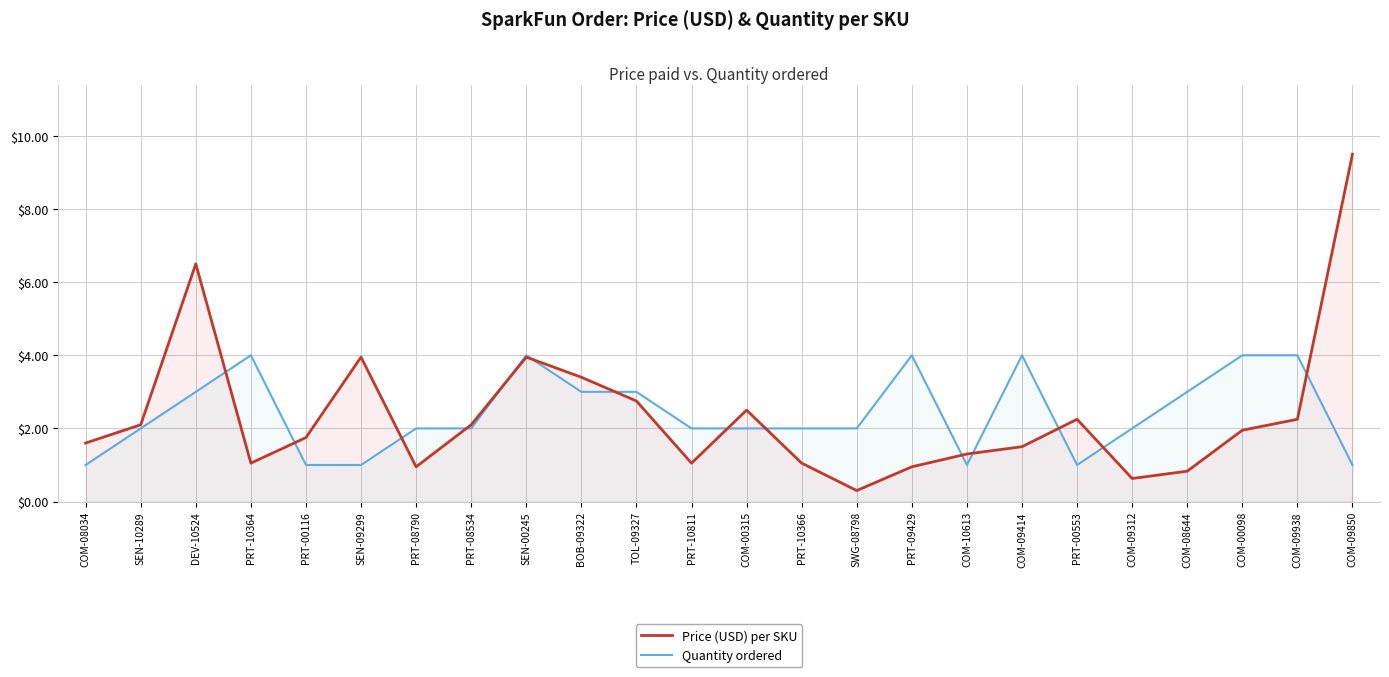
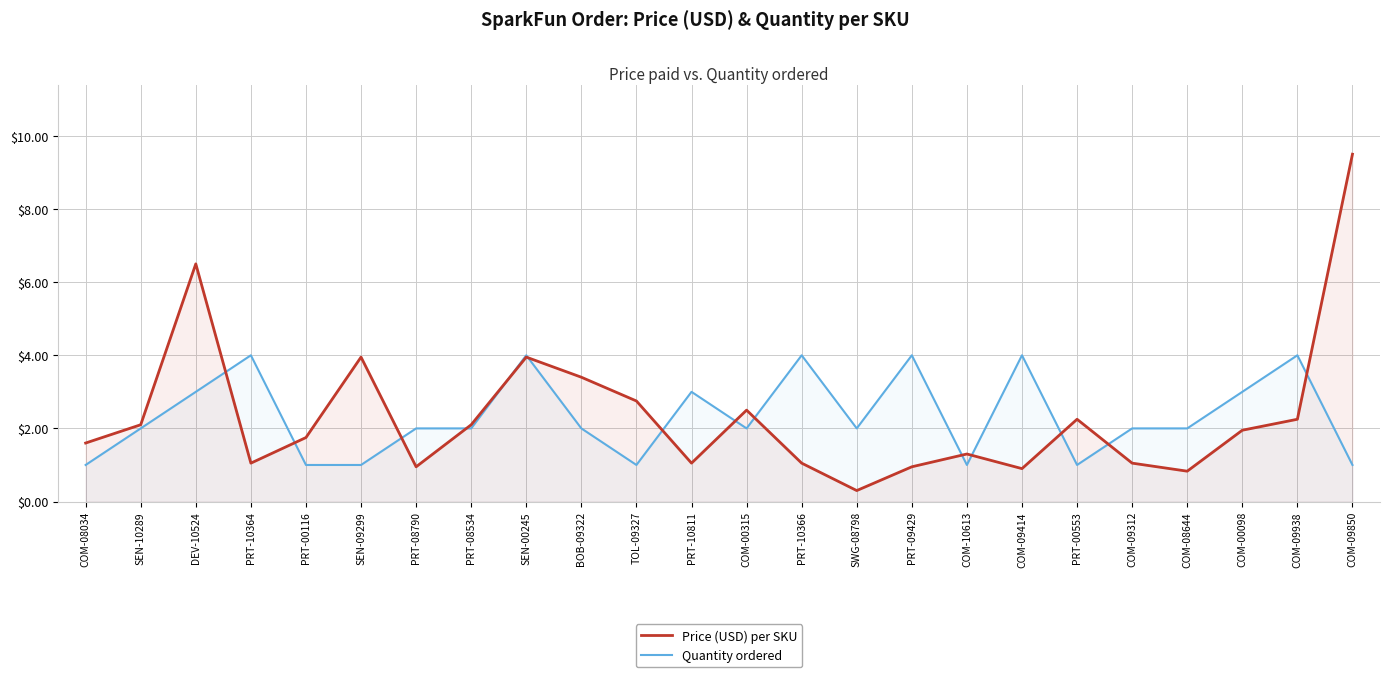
  {
    "Price (USD) per SKU": {
      "COM-08034": "$1.6",
      "SEN-10289": "$2.1",
      "DEV-10524": "$6.5",
      "PRT-10364": "$1.1",
      "PRT-00116": "$1.8",
      "SEN-09299": "$4.0",
      "PRT-08790": "$1.0",
      "PRT-08534": "$2.1",
      "BOB-09322": "$3.4",
      "TOL-09327": "$2.8",
      "PRT-10811": "$1.1",
      "COM-00315": "$2.5",
      "PRT-10366": "$1.1",
      "SWG-08798": "$0.3",
      "PRT-09429": "$1.0",
      "COM-10613": "$1.3",
-     "COM-09414": "$1.5",
+     "COM-09414": "$0.9",
      "PRT-00553": "$2.3",
-     "COM-09312": "$0.6",
+     "COM-09312": "$1.1",
      "COM-08644": "$0.8",
      "COM-00098": "$2.0",
      "COM-09938": "$2.3",
      "COM-09850": "$9.5"
    },
    "Quantity ordered": {
      "COM-08034": "$1",
      "SEN-10289": "$2",
      "DEV-10524": "$3",
      "PRT-10364": "$4",
      "PRT-00116": "$1",
      "SEN-09299": "$1",
      "PRT-08790": "$2",
      "PRT-08534": "$2",
-     "BOB-09322": "$3",
-     "TOL-09327": "$3",
-     "PRT-10811": "$2",
+     "BOB-09322": "$2",
+     "TOL-09327": "$1",
+     "PRT-10811": "$3",
      "COM-00315": "$2",
-     "PRT-10366": "$2",
+     "PRT-10366": "$4",
      "SWG-08798": "$2",
      "PRT-09429": "$4",
      "COM-10613": "$1",
      "COM-09414": "$4",
      "PRT-00553": "$1",
      "COM-09312": "$2",
-     "COM-08644": "$3",
-     "COM-00098": "$4",
+     "COM-08644": "$2",
+     "COM-00098": "$3",
      "COM-09938": "$4",
      "COM-09850": "$1"
    }
  }
